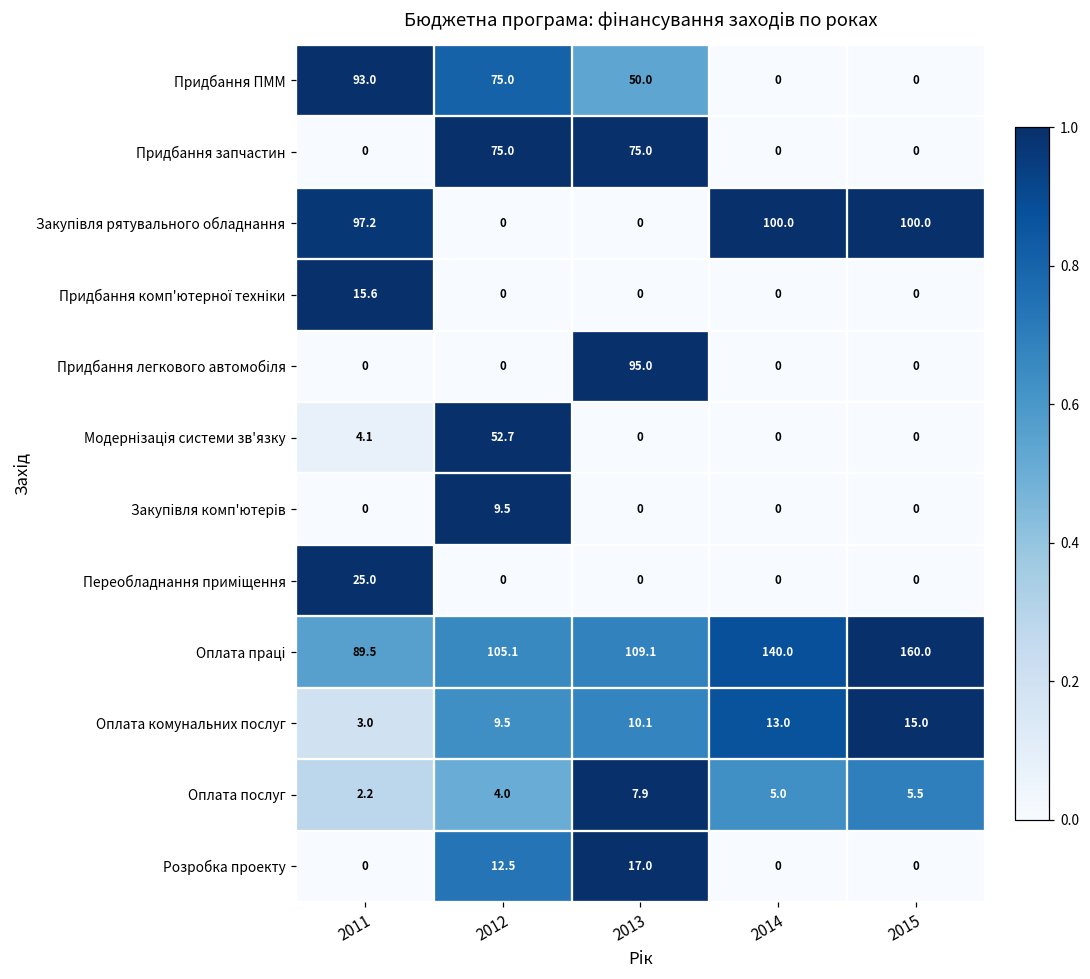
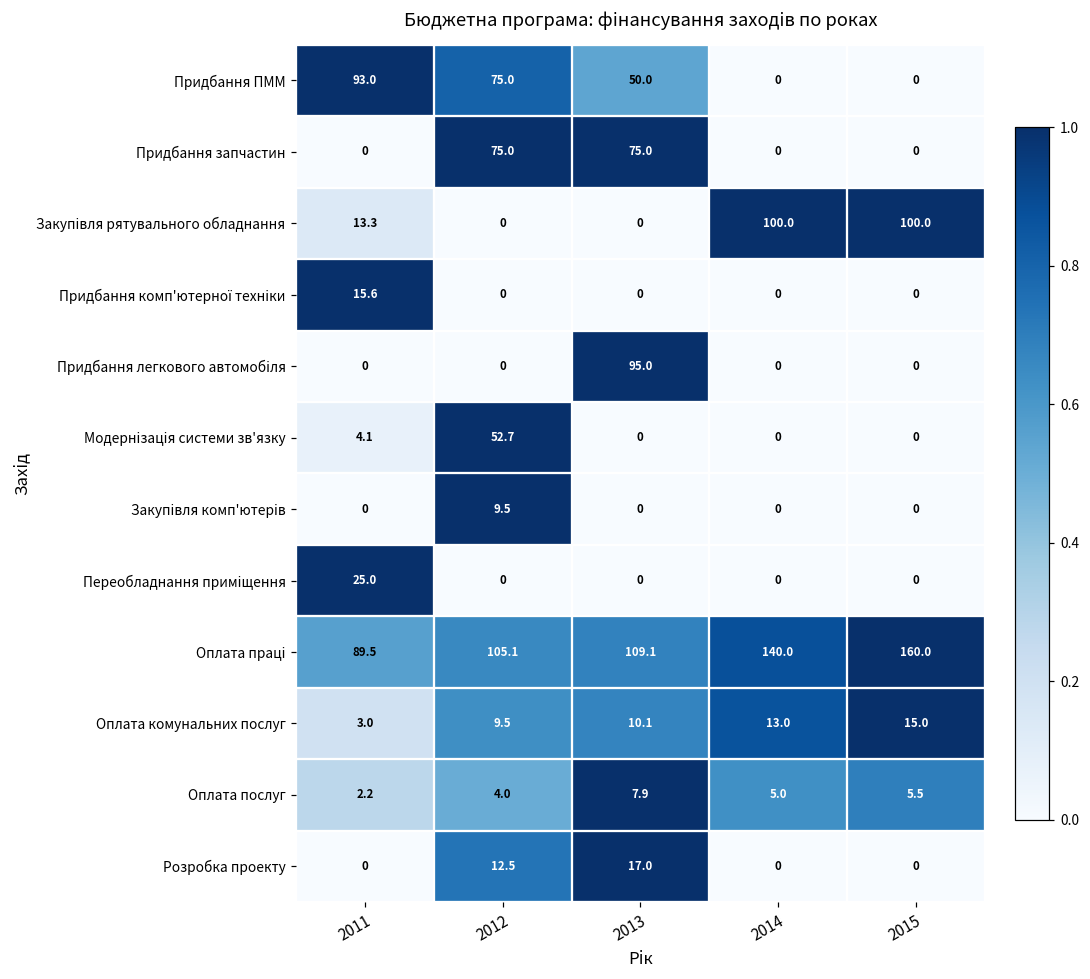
  {
    "Придбання ПММ": {
      "2011": 93.0,
      "2012": 75.0,
      "2013": 50.0,
      "2014": 0,
      "2015": 0
    },
    "Придбання запчастин": {
      "2011": 0,
      "2012": 75.0,
      "2013": 75.0,
      "2014": 0,
      "2015": 0
    },
    "Закупівля рятувального обладнання": {
-     "2011": 97.2,
+     "2011": 13.3,
      "2012": 0,
      "2013": 0,
      "2014": 100.0,
      "2015": 100.0
    },
    "Придбання комп'ютерної техніки": {
      "2011": 15.6,
      "2012": 0,
      "2013": 0,
      "2014": 0,
      "2015": 0
    },
    "Придбання легкового автомобіля": {
      "2011": 0,
      "2012": 0,
      "2013": 95.0,
      "2014": 0,
      "2015": 0
    },
    "Модернізація системи зв'язку": {
      "2011": 4.1,
      "2012": 52.7,
      "2013": 0,
      "2014": 0,
      "2015": 0
    },
    "Закупівля комп'ютерів": {
      "2011": 0,
      "2012": 9.5,
      "2013": 0,
      "2014": 0,
      "2015": 0
    },
    "Переобладнання приміщення": {
      "2011": 25.0,
      "2012": 0,
      "2013": 0,
      "2014": 0,
      "2015": 0
    },
    "Оплата праці": {
      "2011": 89.5,
      "2012": 105.1,
      "2013": 109.1,
      "2014": 140.0,
      "2015": 160.0
    },
    "Оплата комунальних послуг": {
      "2011": 3.0,
      "2012": 9.5,
      "2013": 10.1,
      "2014": 13.0,
      "2015": 15.0
    },
    "Оплата послуг": {
      "2011": 2.2,
      "2012": 4.0,
      "2013": 7.9,
      "2014": 5.0,
      "2015": 5.5
    },
    "Розробка проекту": {
      "2011": 0,
      "2012": 12.5,
      "2013": 17.0,
      "2014": 0,
      "2015": 0
    }
  }
